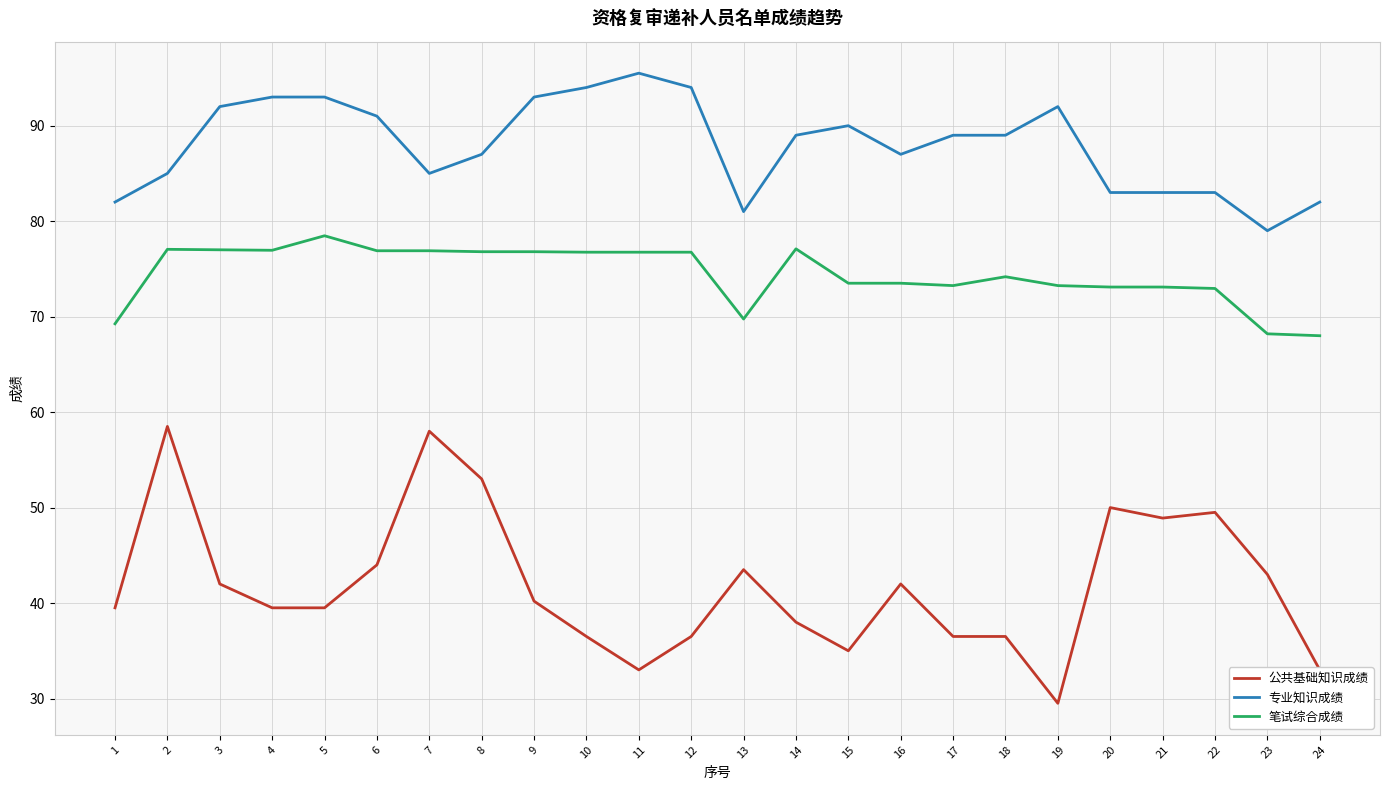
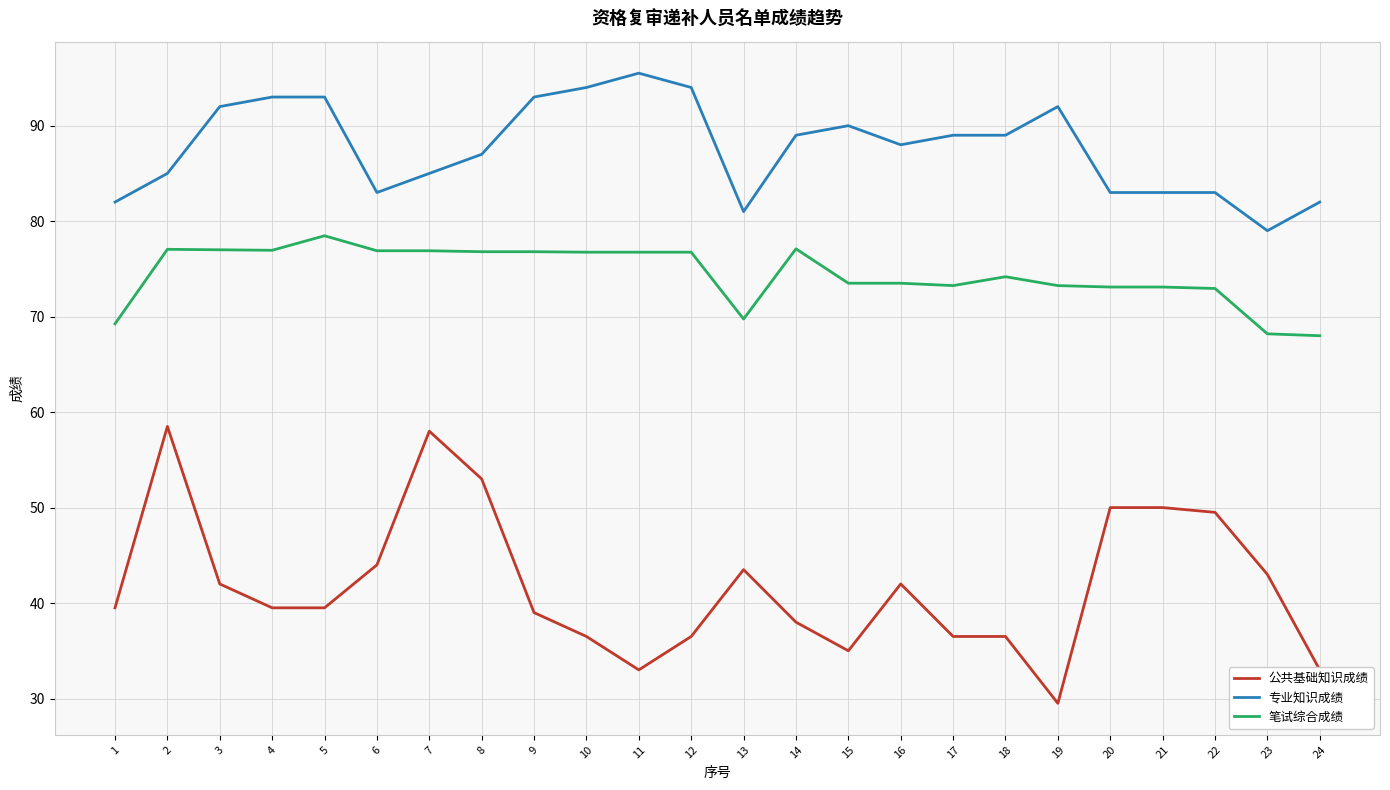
  {
    "公共基础知识成绩": {
      "1": 40,
      "2": 59,
      "3": 42,
      "4": 40,
      "5": 40,
      "6": 44,
      "7": 58,
      "8": 53,
-     "9": 40,
+     "9": 39,
      "10": 37,
      "11": 33,
      "12": 37,
      "13": 44,
      "14": 38,
      "15": 35,
      "16": 42,
      "17": 37,
      "18": 37,
      "19": 30,
      "20": 50,
-     "21": 49,
+     "21": 50,
      "22": 50,
      "23": 43
    },
    "专业知识成绩": {
      "1": 82,
      "2": 85,
      "3": 92,
      "4": 93,
      "5": 93,
-     "6": 91,
+     "6": 83,
      "7": 85,
      "8": 87,
      "9": 93,
      "10": 94,
      "11": 96,
      "12": 94,
      "13": 81,
      "14": 89,
      "15": 90,
-     "16": 87,
+     "16": 88,
      "17": 89,
      "18": 89,
      "19": 92,
      "20": 83,
      "21": 83,
      "22": 83,
      "23": 79,
      "24": 82
    },
    "笔试综合成绩": {
      "1": 69,
      "2": 77,
      "3": 77,
      "4": 77,
      "5": 78,
      "6": 77,
      "7": 77,
      "8": 77,
      "9": 77,
      "10": 77,
      "11": 77,
      "12": 77,
      "13": 70,
      "14": 77,
      "15": 74,
      "16": 74,
      "17": 73,
      "18": 74,
      "19": 73,
      "20": 73,
      "21": 73,
      "22": 73,
      "23": 68,
      "24": 68
    }
  }
